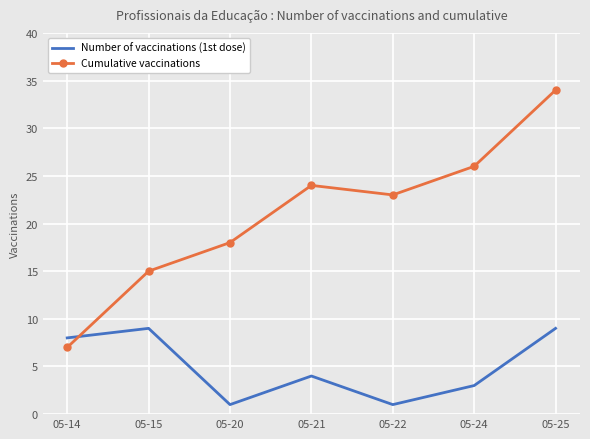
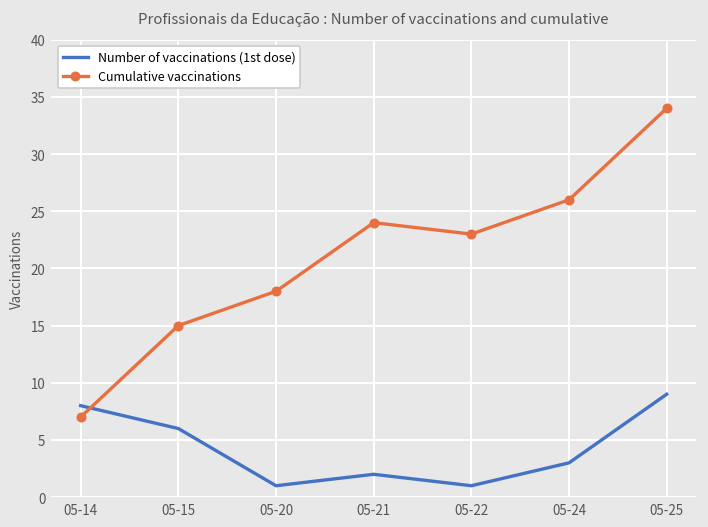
  {
    "Number of vaccinations (1st dose)": {
      "05-14": 8,
-     "05-15": 9,
+     "05-15": 6,
      "05-20": 1,
-     "05-21": 4,
+     "05-21": 2,
      "05-22": 1,
      "05-24": 3,
      "05-25": 9
    },
    "Cumulative vaccinations": {
      "05-14": 7,
      "05-15": 15,
      "05-20": 18,
      "05-21": 24,
      "05-22": 23,
      "05-24": 26,
      "05-25": 34
    }
  }
